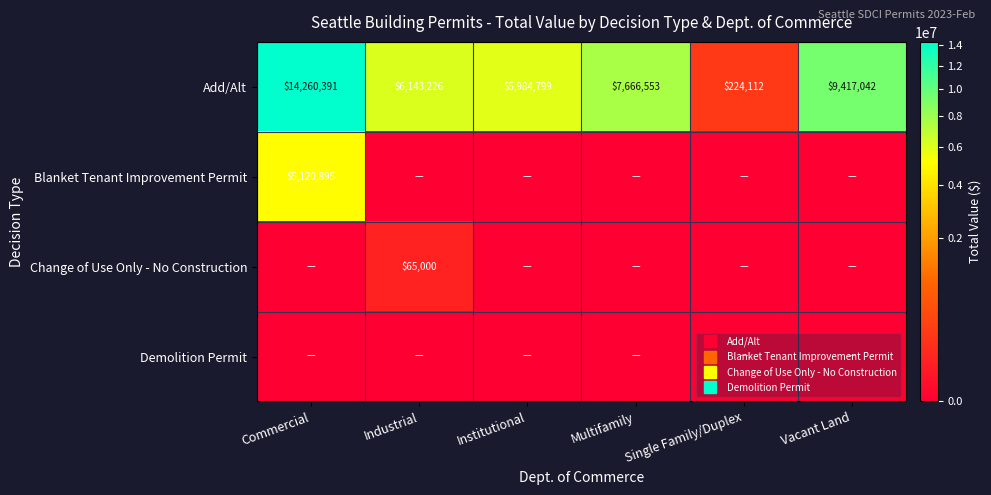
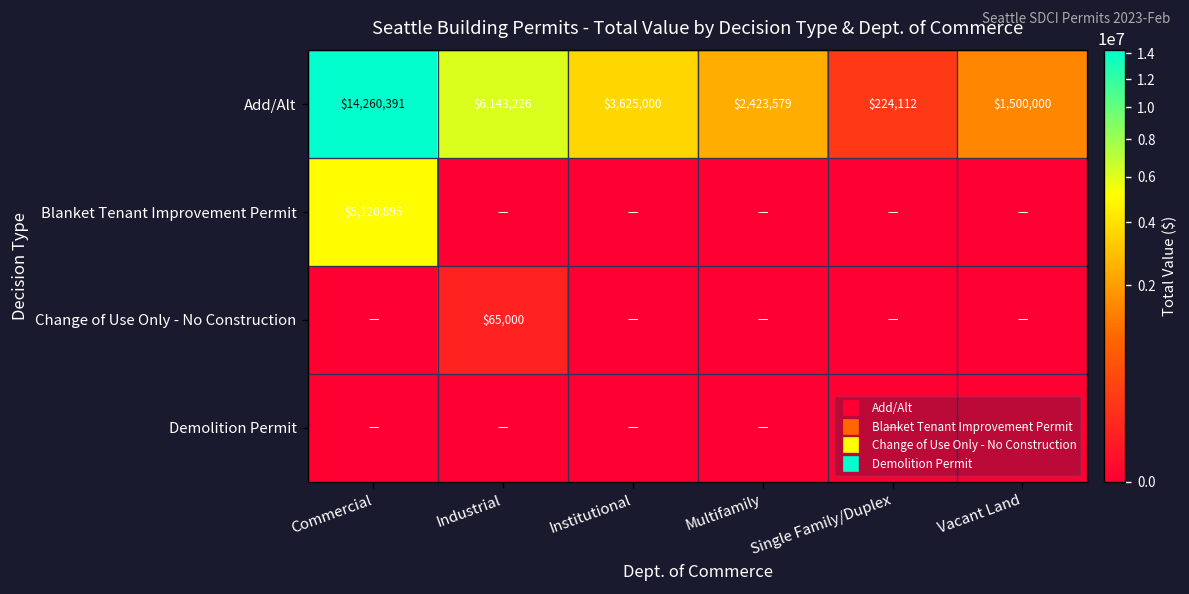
  {
    "Add/Alt": {
      "Commercial": "$14,260,391",
      "Industrial": "$6,143,226",
-     "Institutional": "$5,984,799",
-     "Multifamily": "$7,666,553",
+     "Institutional": "$3,625,000",
+     "Multifamily": "$2,423,579",
      "Single Family/Duplex": "$224,112",
-     "Vacant Land": "$9,417,042"
+     "Vacant Land": "$1,500,000"
    },
    "Blanket Tenant Improvement Permit": {
      "Commercial": "$5,120,895"
    },
    "Change of Use Only - No Construction": {
      "Industrial": "$65,000"
    }
  }
